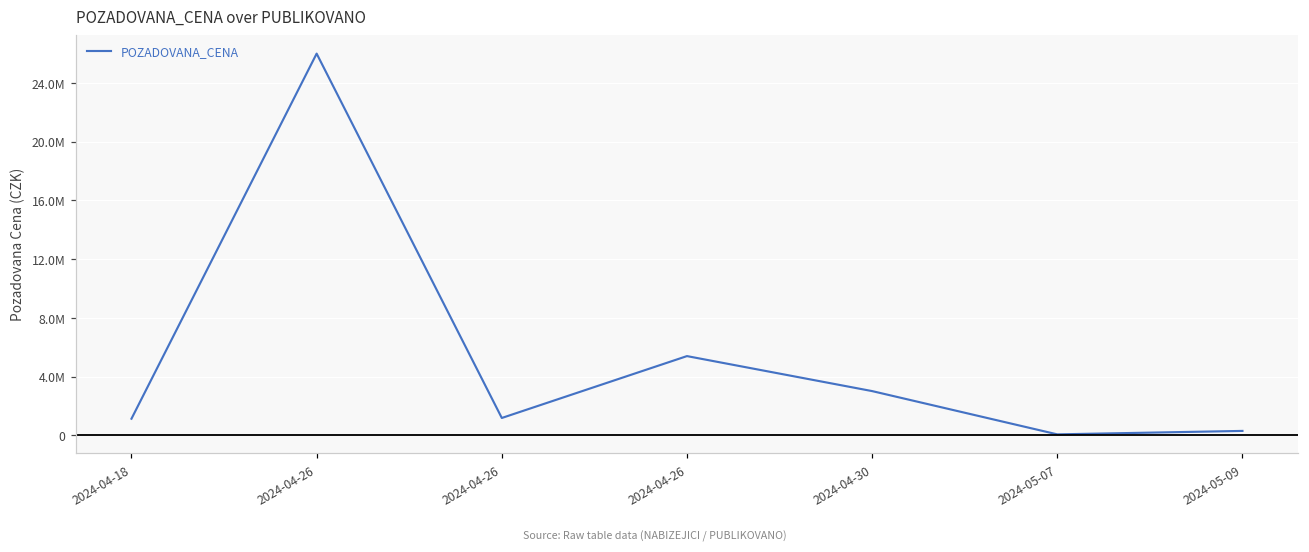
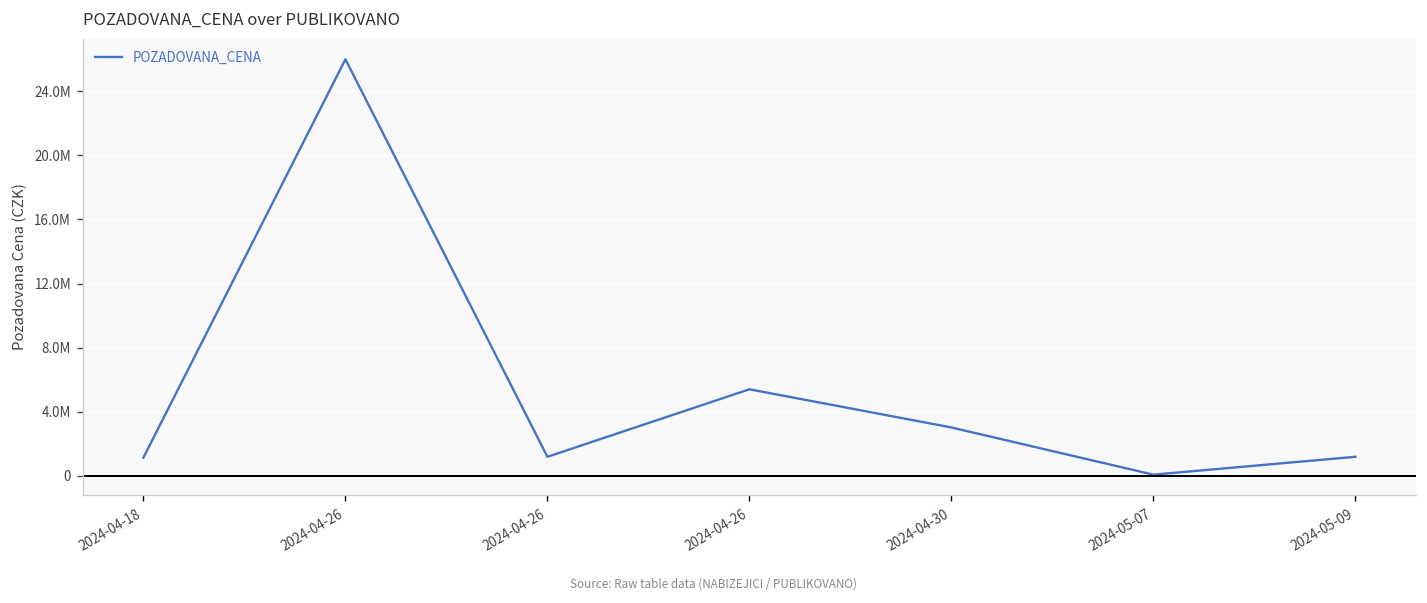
  {
    "2024-04-18": 1100000,
    "2024-04-30": 3000000,
    "2024-05-07": 100000,
-   "2024-05-09": 300000
+   "2024-05-09": 1200000
  }
